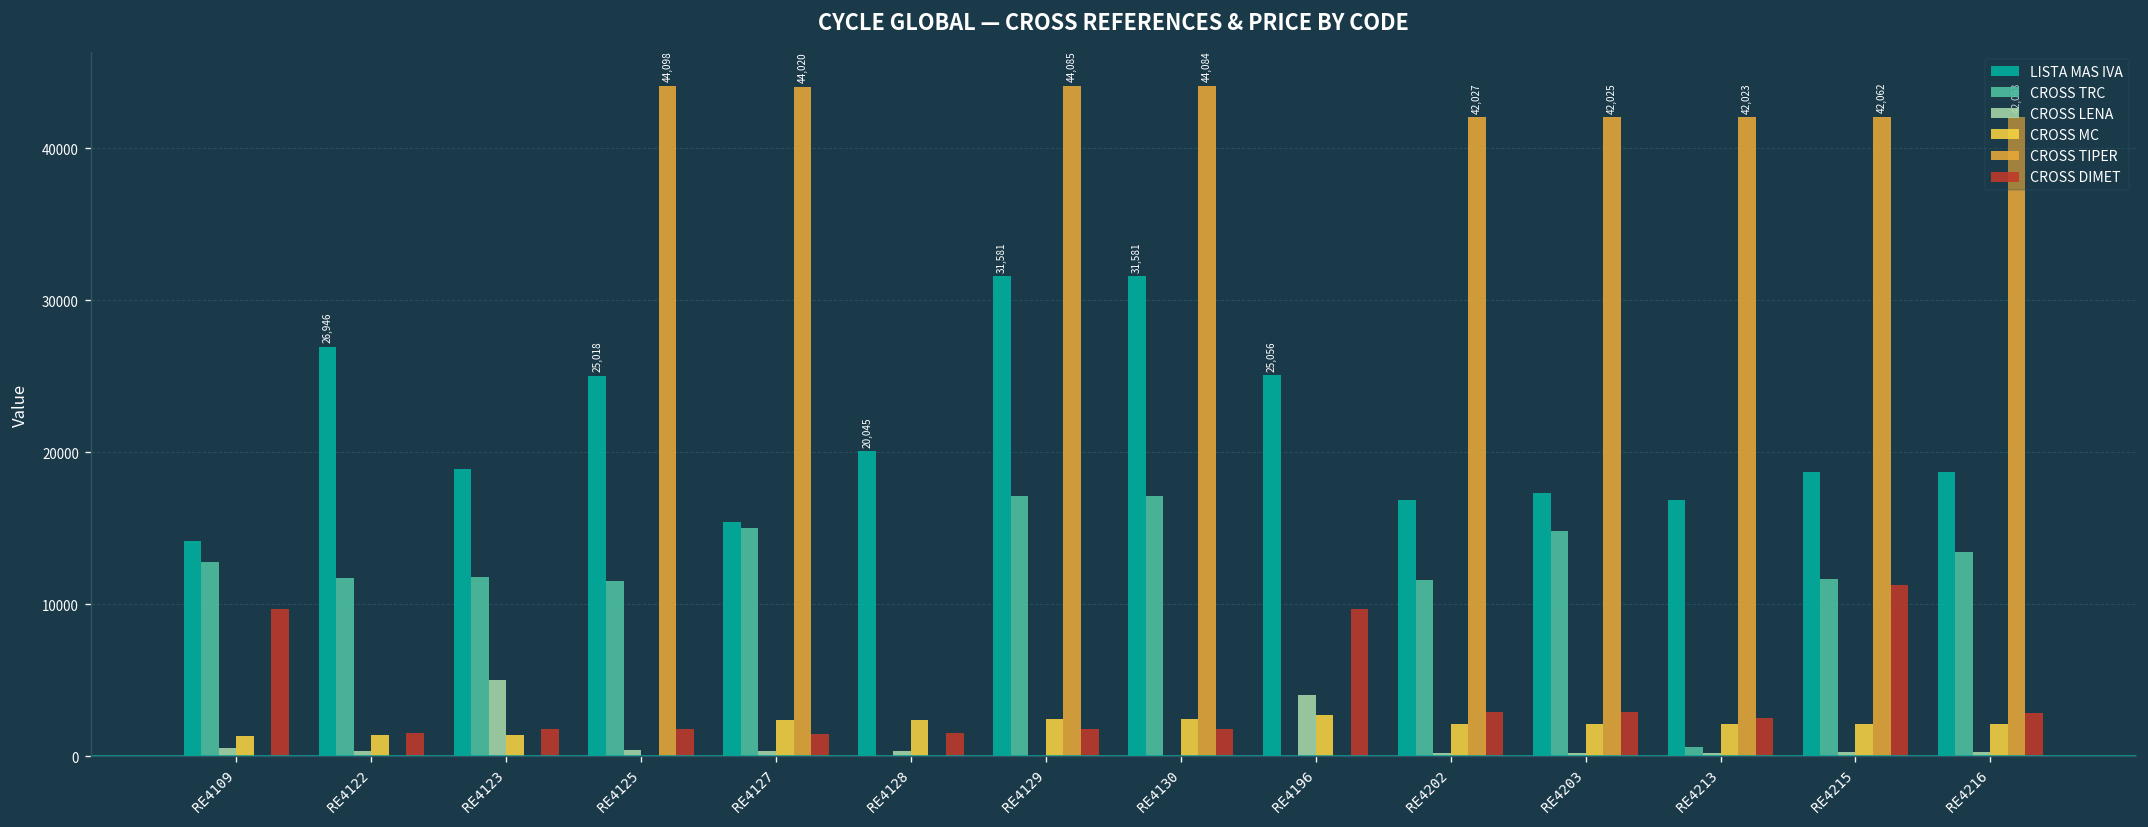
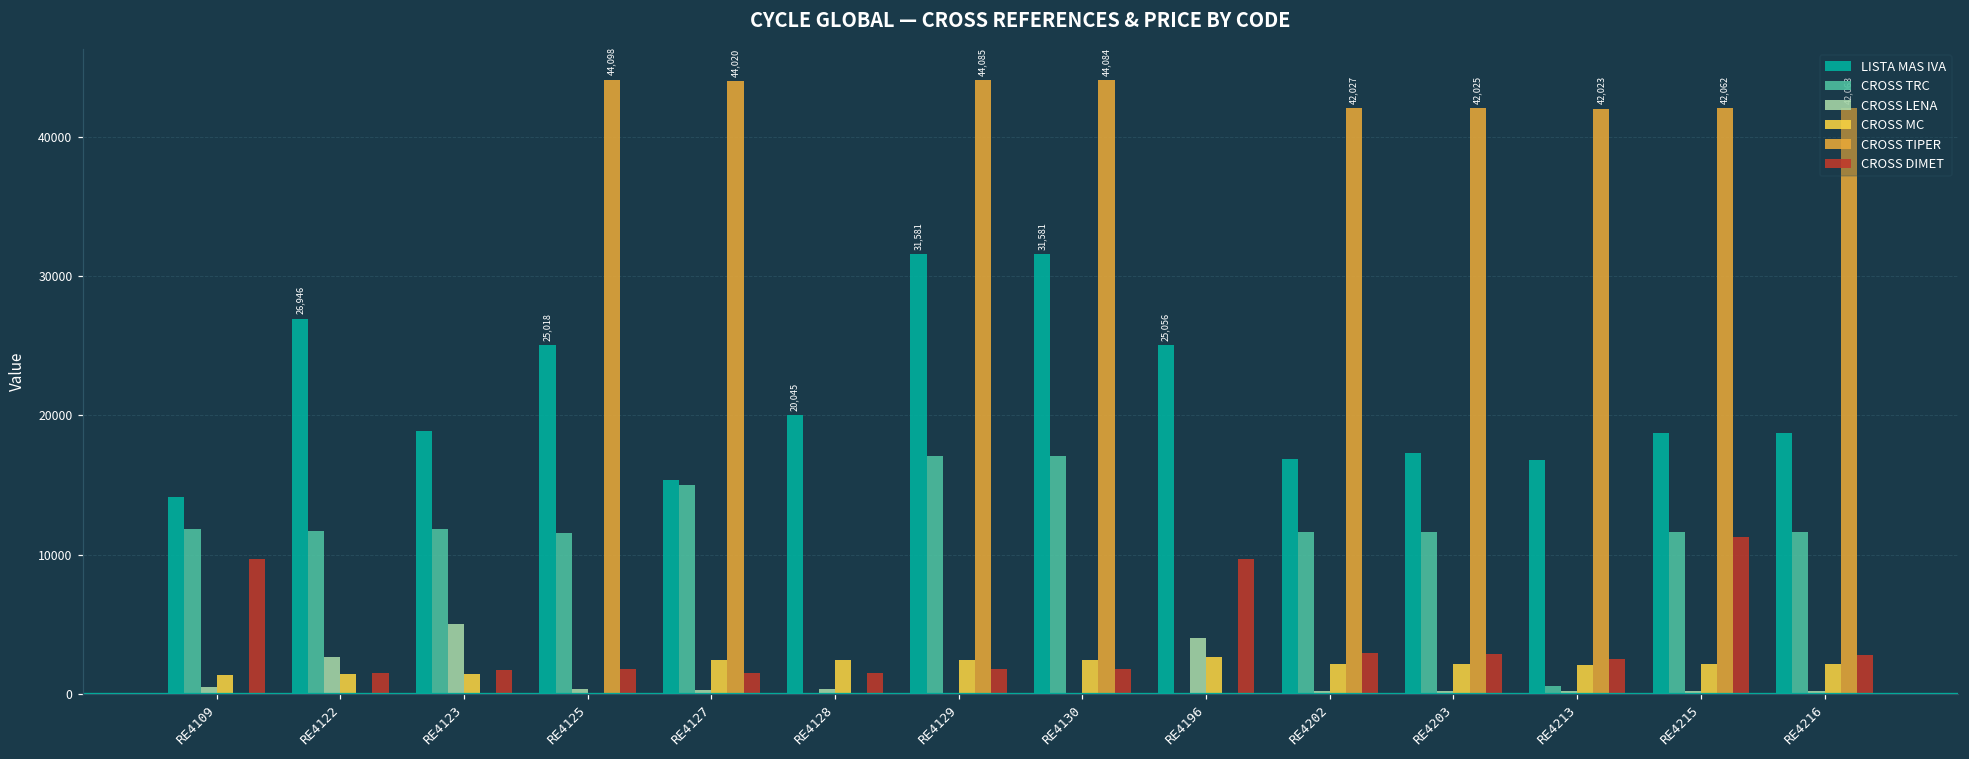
  {
    "LISTA MAS IVA": {
      "RE4122": "26,946",
      "RE4128": "20,045",
      "RE4129": "31,581",
      "RE4130": "31,581",
      "RE4196": "25,056"
    },
    "CROSS TRC": {
-     "RE4109": "12800",
+     "RE4109": "11800",
      "RE4122": "11700",
      "RE4123": "11800",
      "RE4125": "11500",
      "RE4127": "15000",
      "RE4128": "0",
      "RE4129": "17100",
      "RE4130": "17100",
      "RE4196": "0",
      "RE4202": "11600",
-     "RE4203": "14800",
+     "RE4203": "11600",
      "RE4213": "600",
      "RE4215": "11600",
-     "RE4216": "13400"
+     "RE4216": "11600"
    },
    "CROSS LENA": {
      "RE4109": "500",
-     "RE4122": "300",
+     "RE4122": "2700",
      "RE4123": "5000",
      "RE4125": "400",
      "RE4127": "300",
      "RE4128": "300",
      "RE4129": "0",
      "RE4130": "0",
      "RE4196": "4000",
      "RE4202": "200",
      "RE4203": "200",
      "RE4213": "200",
      "RE4215": "200",
      "RE4216": "200"
    },
    "CROSS DIMET": {
      "RE4109": "9700",
      "RE4122": "1500",
      "RE4123": "1800",
      "RE4125": "1800",
      "RE4127": "1500",
      "RE4128": "1500",
      "RE4129": "1800",
      "RE4130": "1800",
      "RE4196": "9700",
      "RE4202": "2900",
      "RE4203": "2900",
      "RE4213": "2500",
      "RE4215": "11300",
      "RE4216": "2800"
    }
  }
